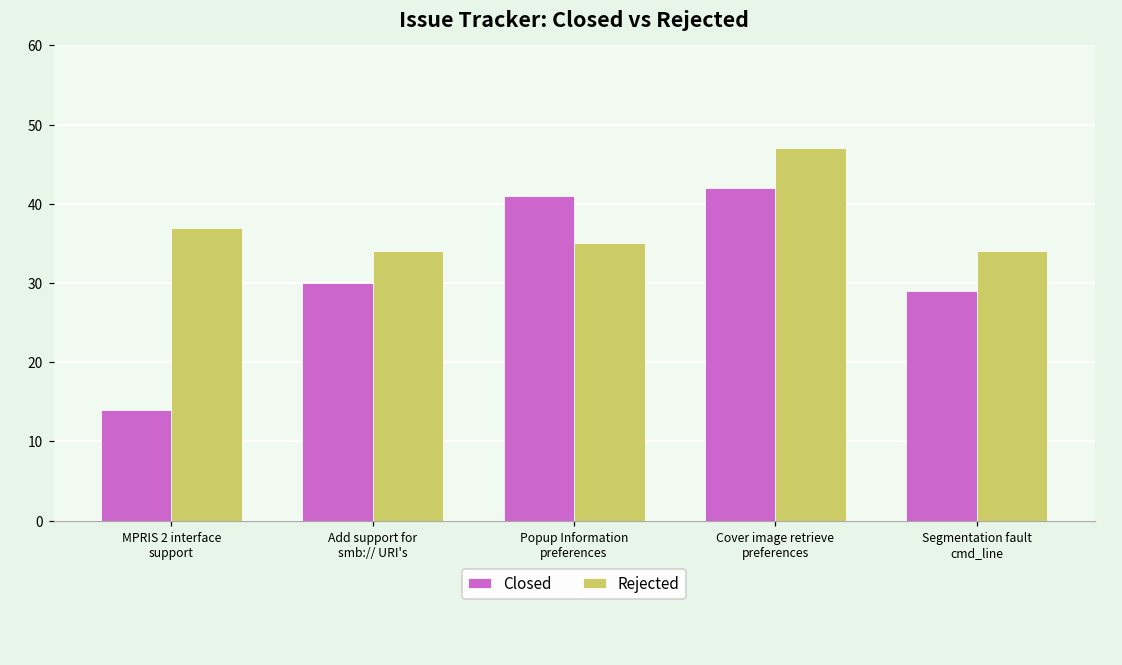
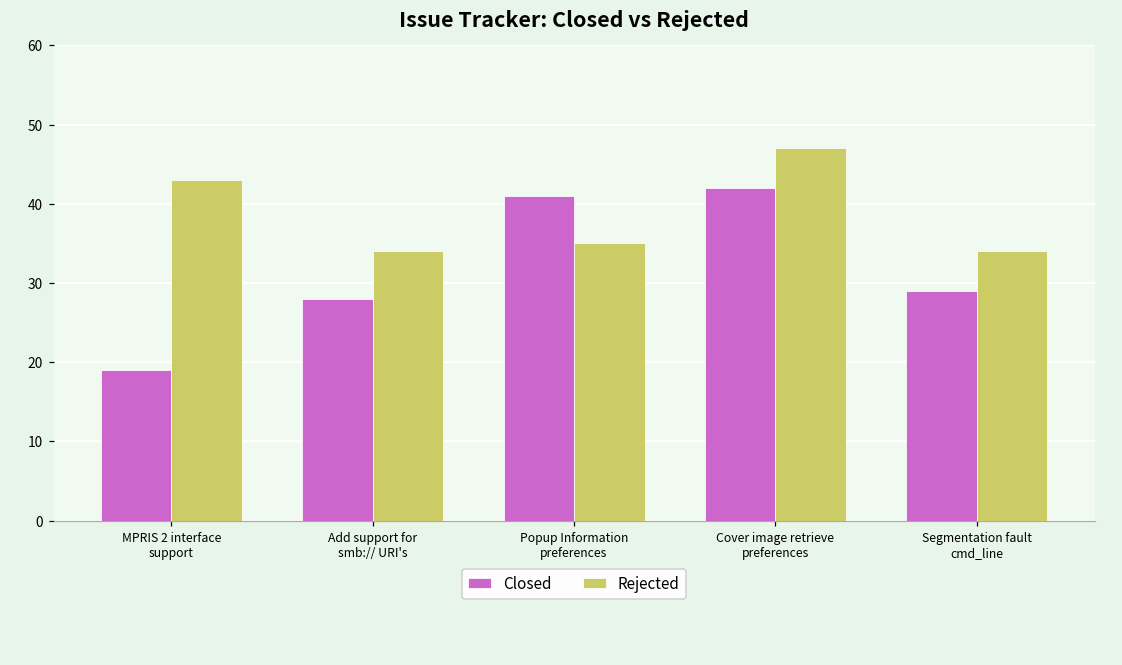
  {
    "Closed": {
-     "MPRIS 2 interface support": 14,
-     "Add support for smb:// URI's": 30,
+     "MPRIS 2 interface support": 19,
+     "Add support for smb:// URI's": 28,
      "Popup Information preferences": 41,
      "Cover image retrieve preferences": 42,
      "Segmentation fault cmd_line": 29
    },
    "Rejected": {
-     "MPRIS 2 interface support": 37,
+     "MPRIS 2 interface support": 43,
      "Add support for smb:// URI's": 34,
      "Popup Information preferences": 35,
      "Cover image retrieve preferences": 47,
      "Segmentation fault cmd_line": 34
    }
  }
